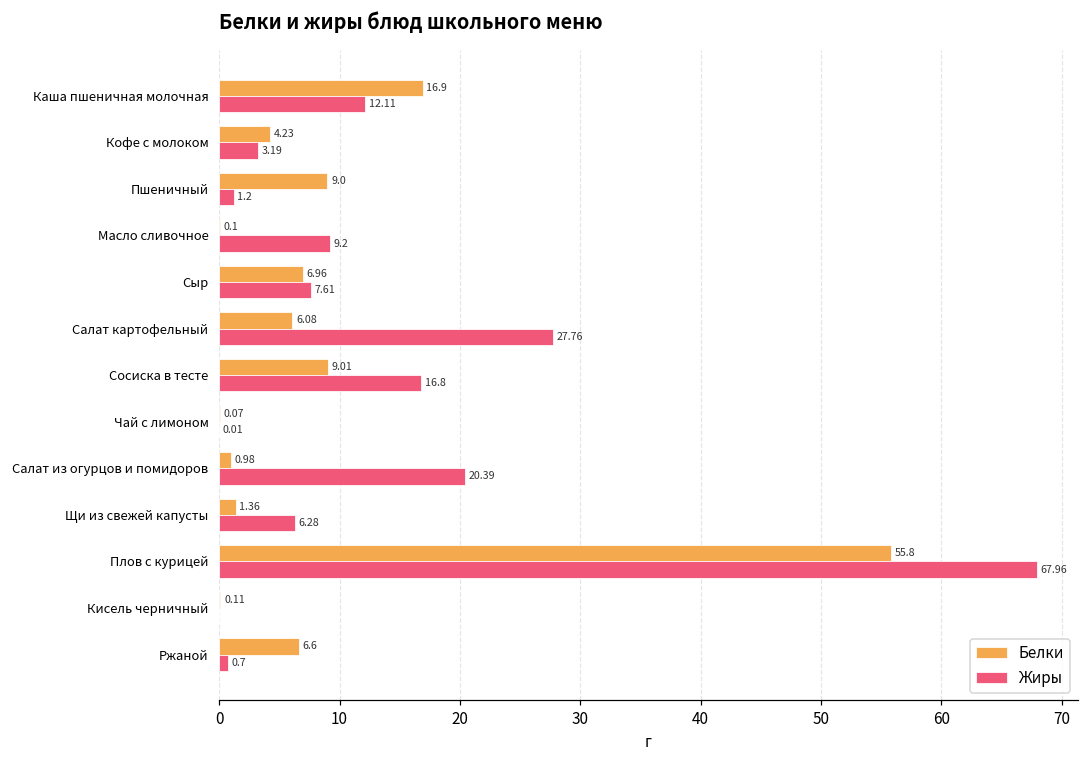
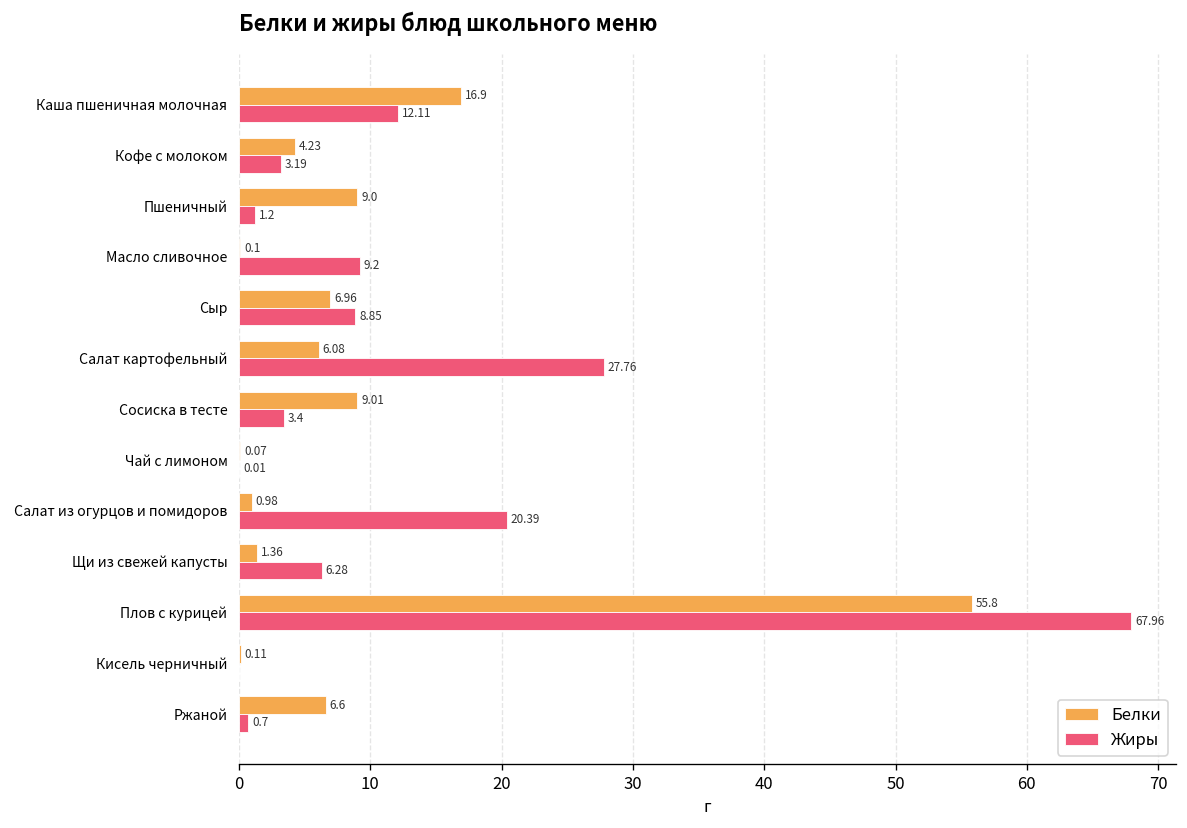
  {
    "Белки": {
      "Каша пшеничная молочная": 16.9,
      "Кофе с молоком": 4.23,
      "Пшеничный": 9.0,
      "Масло сливочное": 0.1,
      "Сыр": 6.96,
      "Салат картофельный": 6.08,
      "Сосиска в тесте": 9.01,
      "Чай с лимоном": 0.07,
      "Салат из огурцов и помидоров": 0.98,
      "Щи из свежей капусты": 1.36,
      "Плов с курицей": 55.8,
      "Кисель черничный": 0.11,
      "Ржаной": 6.6
    },
    "Жиры": {
      "Каша пшеничная молочная": 12.11,
      "Кофе с молоком": 3.19,
      "Пшеничный": 1.2,
      "Масло сливочное": 9.2,
-     "Сыр": 7.61,
+     "Сыр": 8.85,
      "Салат картофельный": 27.76,
-     "Сосиска в тесте": 16.8,
+     "Сосиска в тесте": 3.4,
      "Чай с лимоном": 0.01,
      "Салат из огурцов и помидоров": 20.39,
      "Щи из свежей капусты": 6.28,
      "Плов с курицей": 67.96,
      "Ржаной": 0.7
    }
  }
